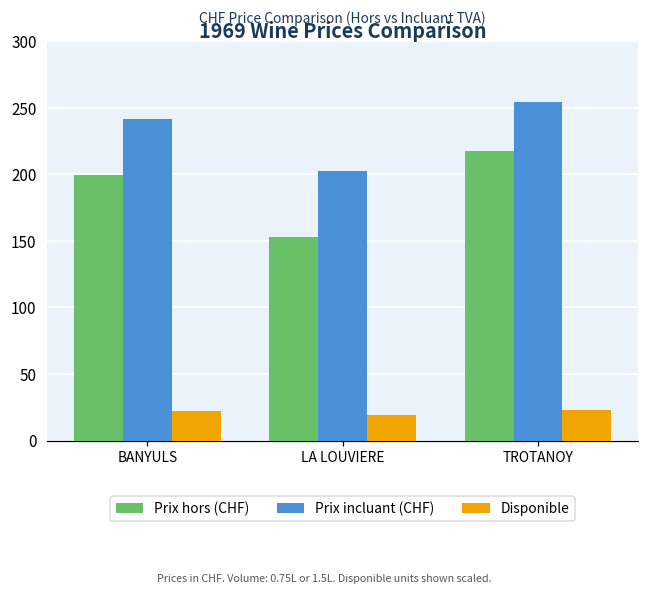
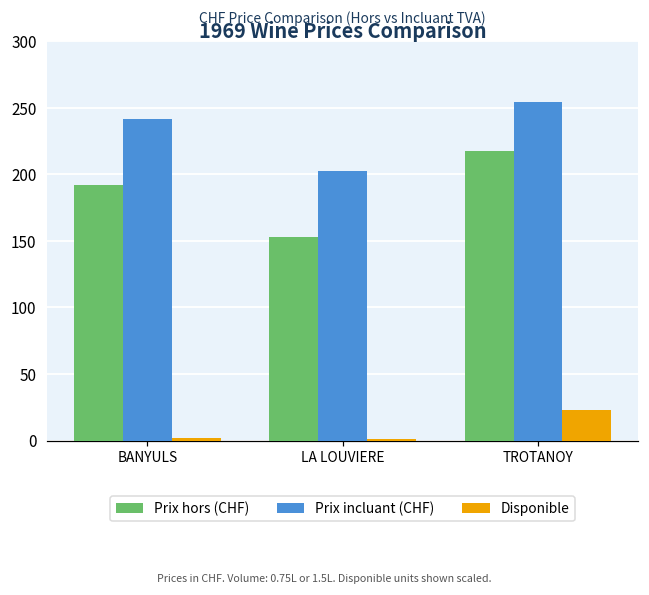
  {
    "Prix hors (CHF)": {
-     "BANYULS": 200,
+     "BANYULS": 192,
      "LA LOUVIERE": 153,
      "TROTANOY": 218
    },
    "Prix incluant (CHF)": {
      "BANYULS": 242,
      "LA LOUVIERE": 202,
      "TROTANOY": 255
    },
    "Disponible": {
-     "BANYULS": 22,
-     "LA LOUVIERE": 19,
+     "BANYULS": 2,
+     "LA LOUVIERE": 1,
      "TROTANOY": 23
    }
  }
